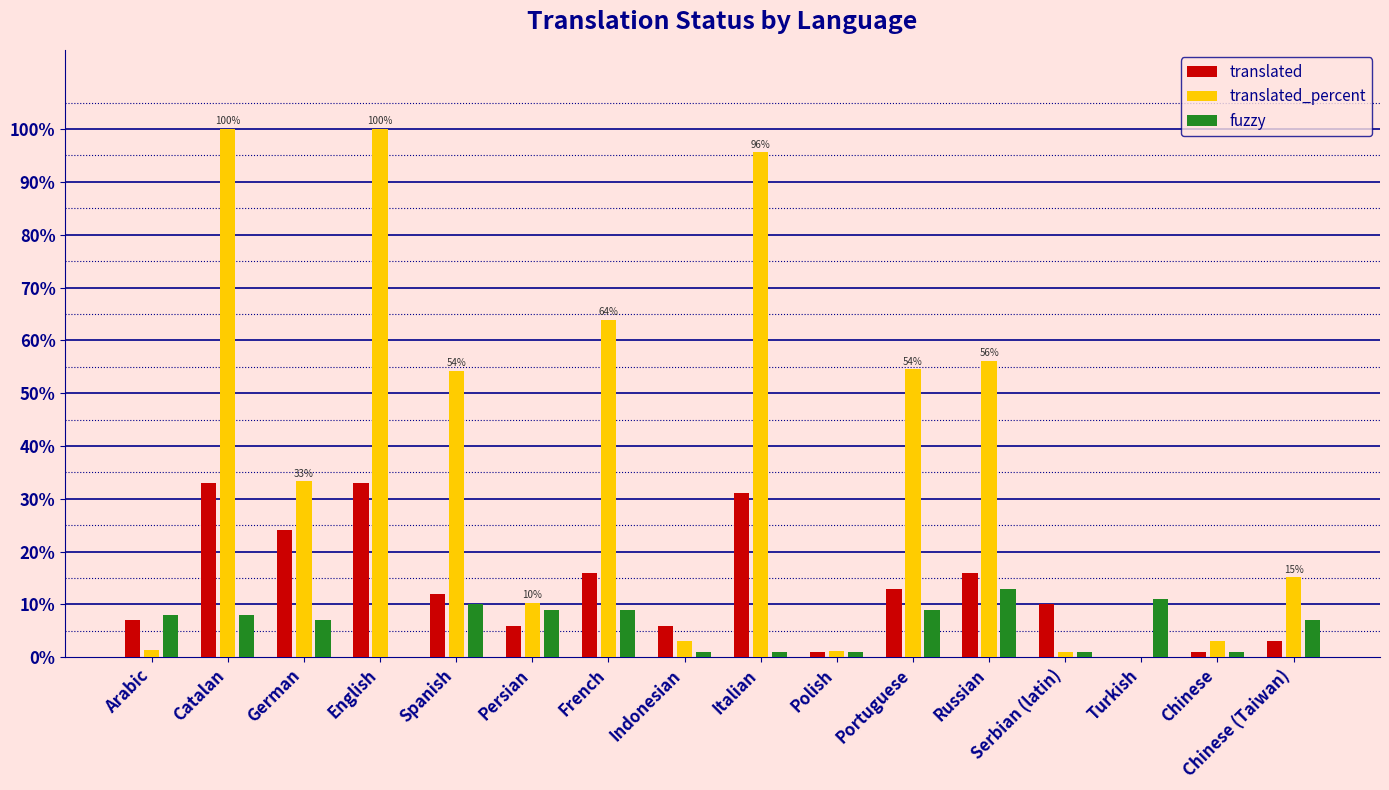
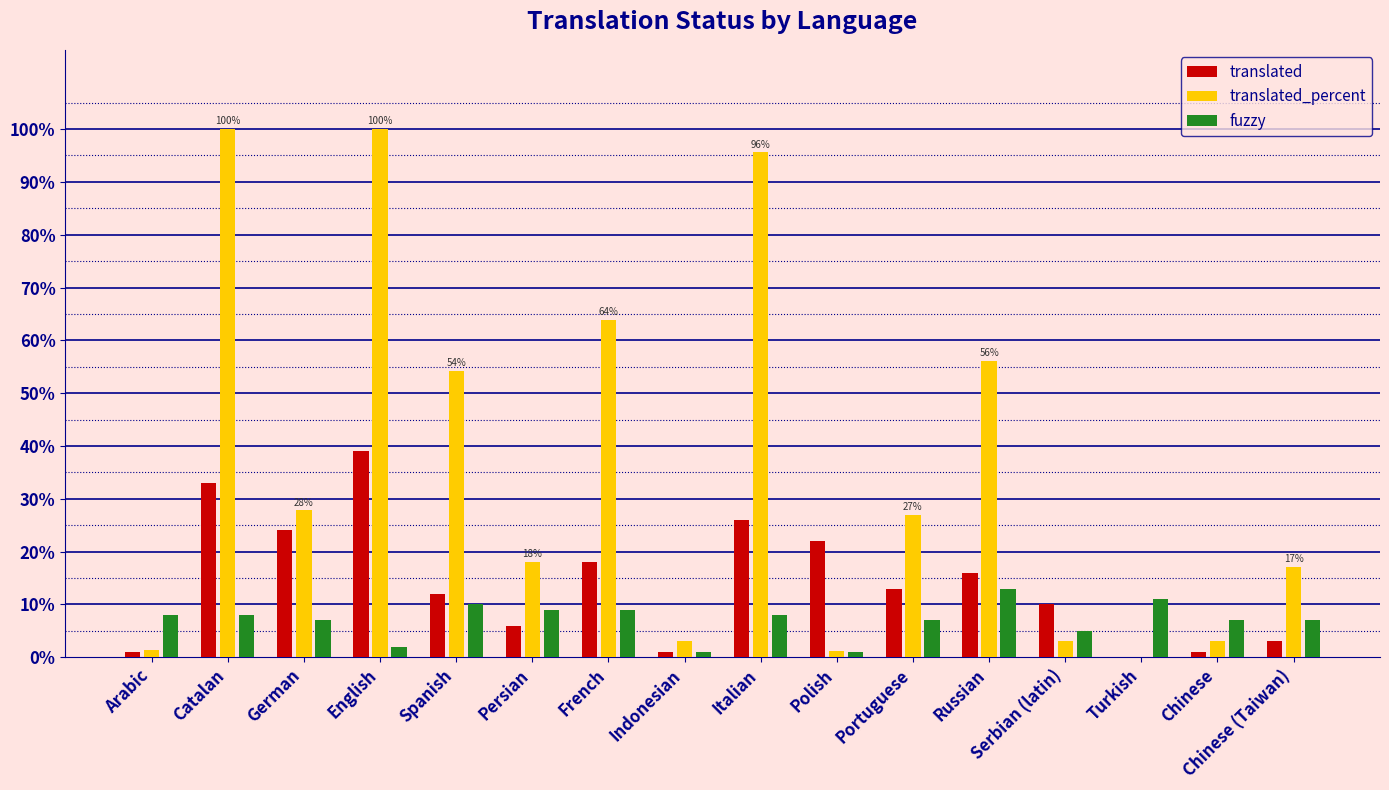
  {
    "translated": {
-     "Arabic": "7%",
+     "Arabic": "1%",
      "Catalan": "33%",
      "German": "24%",
-     "English": "33%",
+     "English": "39%",
      "Spanish": "12%",
      "Persian": "6%",
-     "French": "16%",
-     "Indonesian": "6%",
-     "Italian": "31%",
-     "Polish": "1%",
+     "French": "18%",
+     "Indonesian": "1%",
+     "Italian": "26%",
+     "Polish": "22%",
      "Portuguese": "13%",
      "Russian": "16%",
      "Serbian (latin)": "10%",
      "Turkish": "0%",
      "Chinese": "1%",
      "Chinese (Taiwan)": "3%"
    },
    "translated_percent": {
      "Catalan": "100%",
-     "German": "33%",
+     "German": "28%",
      "English": "100%",
      "Spanish": "54%",
-     "Persian": "10%",
+     "Persian": "18%",
      "French": "64%",
      "Italian": "96%",
-     "Portuguese": "54%",
+     "Portuguese": "27%",
      "Russian": "56%",
-     "Serbian (latin)": "1%",
-     "Chinese (Taiwan)": "15%"
+     "Serbian (latin)": "3%",
+     "Chinese (Taiwan)": "17%"
    },
    "fuzzy": {
      "Arabic": "8%",
      "Catalan": "8%",
      "German": "7%",
-     "English": "0%",
+     "English": "2%",
      "Spanish": "10%",
      "Persian": "9%",
      "French": "9%",
      "Indonesian": "1%",
-     "Italian": "1%",
+     "Italian": "8%",
      "Polish": "1%",
-     "Portuguese": "9%",
+     "Portuguese": "7%",
      "Russian": "13%",
-     "Serbian (latin)": "1%",
+     "Serbian (latin)": "5%",
      "Turkish": "11%",
-     "Chinese": "1%",
+     "Chinese": "7%",
      "Chinese (Taiwan)": "7%"
    }
  }
